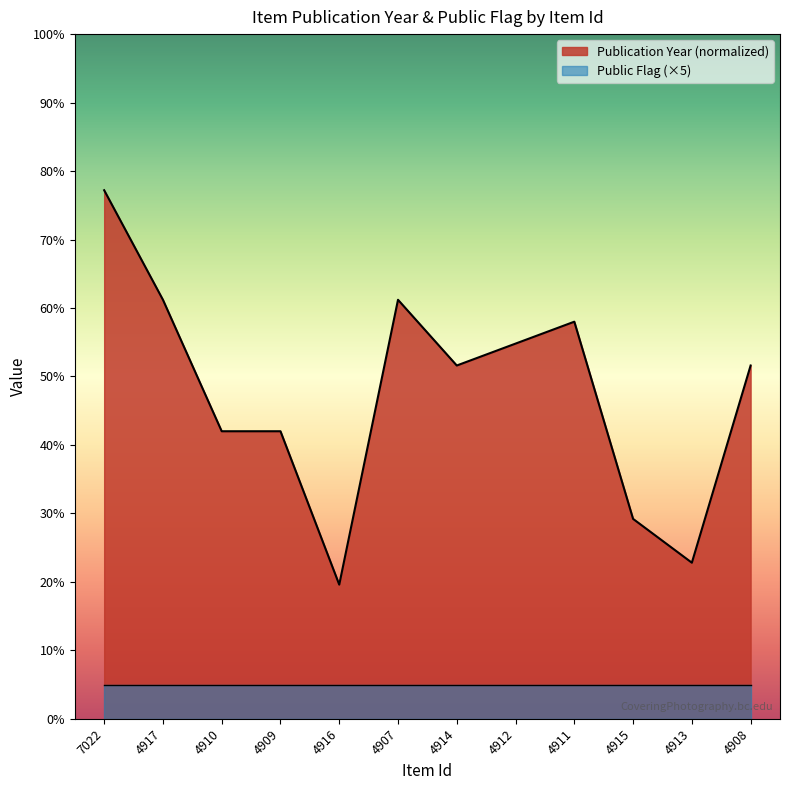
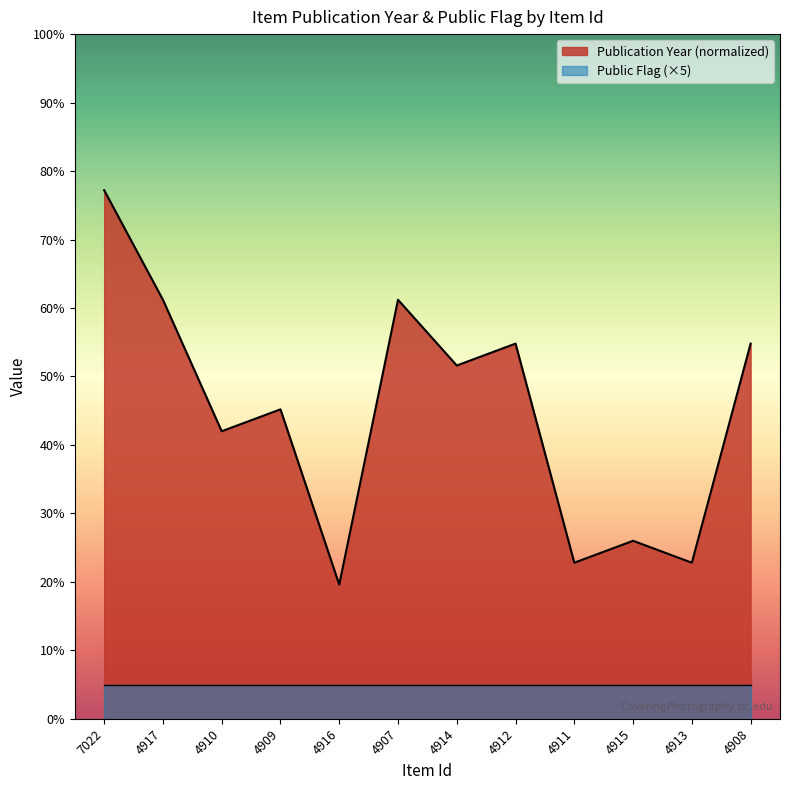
  {
    "Publication Year (normalized)": {
      "7022": "77%",
      "4917": "61%",
      "4910": "42%",
-     "4909": "42%",
+     "4909": "45%",
      "4916": "20%",
      "4907": "61%",
      "4914": "52%",
      "4912": "55%",
-     "4911": "58%",
-     "4915": "29%",
+     "4911": "23%",
+     "4915": "26%",
      "4913": "23%",
-     "4908": "52%"
+     "4908": "55%"
    },
    "Public Flag (×5)": {
      "7022": "5%",
      "4917": "5%",
      "4910": "5%",
      "4909": "5%",
      "4916": "5%",
      "4907": "5%",
      "4914": "5%",
      "4912": "5%",
      "4911": "5%",
      "4915": "5%",
      "4913": "5%",
      "4908": "5%"
    }
  }
